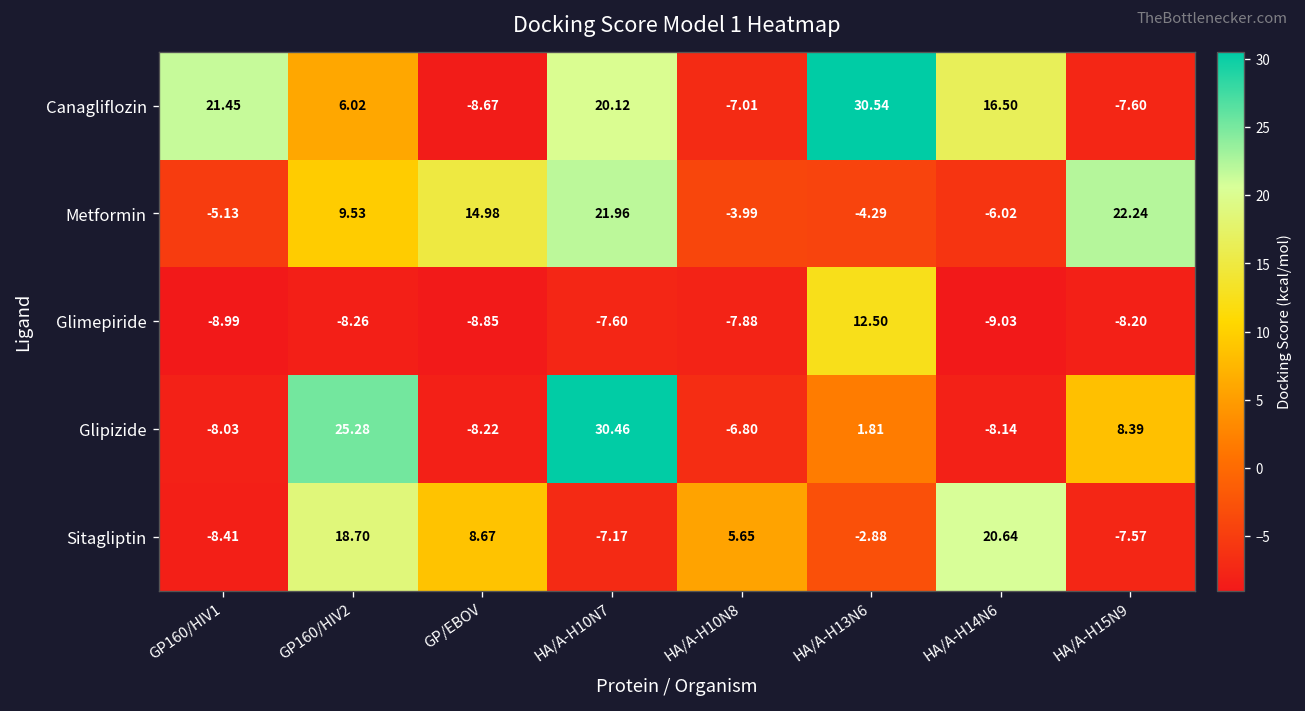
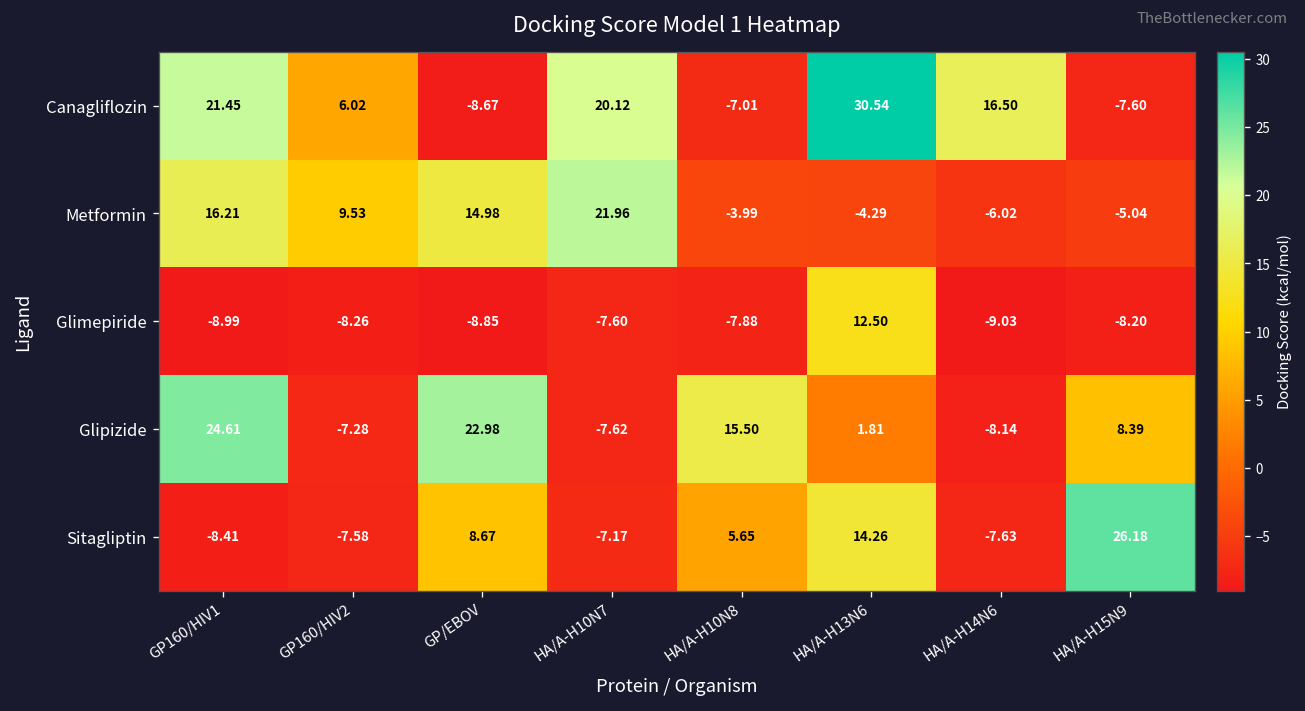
  {
    "Canagliflozin": {
      "GP160/HIV1": 21.45,
      "GP160/HIV2": 6.02,
      "GP/EBOV": -8.67,
      "HA/A-H10N7": 20.12,
      "HA/A-H10N8": -7.01,
      "HA/A-H13N6": 30.54,
      "HA/A-H14N6": 16.50,
      "HA/A-H15N9": -7.60
    },
    "Metformin": {
-     "GP160/HIV1": -5.13,
+     "GP160/HIV1": 16.21,
      "GP160/HIV2": 9.53,
      "GP/EBOV": 14.98,
      "HA/A-H10N7": 21.96,
      "HA/A-H10N8": -3.99,
      "HA/A-H13N6": -4.29,
      "HA/A-H14N6": -6.02,
-     "HA/A-H15N9": 22.24
+     "HA/A-H15N9": -5.04
    },
    "Glimepiride": {
      "GP160/HIV1": -8.99,
      "GP160/HIV2": -8.26,
      "GP/EBOV": -8.85,
      "HA/A-H10N7": -7.60,
      "HA/A-H10N8": -7.88,
      "HA/A-H13N6": 12.50,
      "HA/A-H14N6": -9.03,
      "HA/A-H15N9": -8.20
    },
    "Glipizide": {
-     "GP160/HIV1": -8.03,
-     "GP160/HIV2": 25.28,
-     "GP/EBOV": -8.22,
-     "HA/A-H10N7": 30.46,
-     "HA/A-H10N8": -6.80,
+     "GP160/HIV1": 24.61,
+     "GP160/HIV2": -7.28,
+     "GP/EBOV": 22.98,
+     "HA/A-H10N7": -7.62,
+     "HA/A-H10N8": 15.50,
      "HA/A-H13N6": 1.81,
      "HA/A-H14N6": -8.14,
      "HA/A-H15N9": 8.39
    },
    "Sitagliptin": {
      "GP160/HIV1": -8.41,
-     "GP160/HIV2": 18.70,
+     "GP160/HIV2": -7.58,
      "GP/EBOV": 8.67,
      "HA/A-H10N7": -7.17,
      "HA/A-H10N8": 5.65,
-     "HA/A-H13N6": -2.88,
-     "HA/A-H14N6": 20.64,
-     "HA/A-H15N9": -7.57
+     "HA/A-H13N6": 14.26,
+     "HA/A-H14N6": -7.63,
+     "HA/A-H15N9": 26.18
    }
  }
